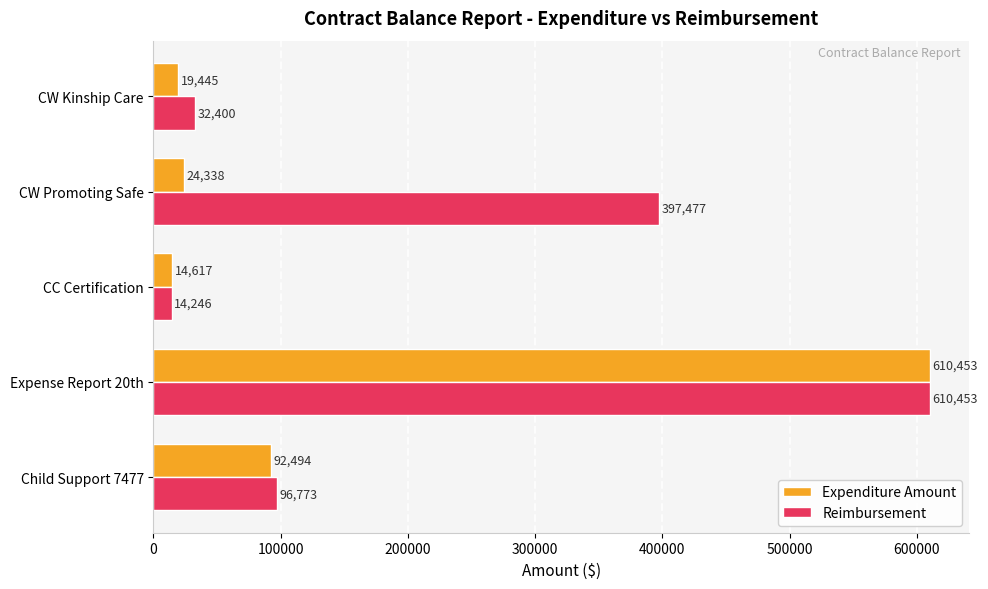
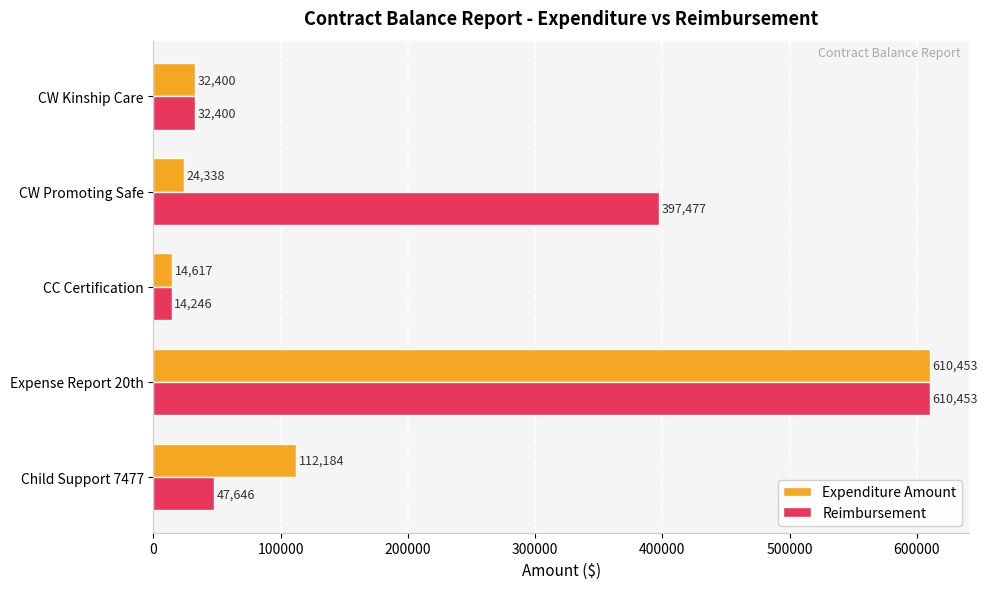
  {
    "Expenditure Amount": {
-     "CW Kinship Care": "19,445",
+     "CW Kinship Care": "32,400",
      "CW Promoting Safe": "24,338",
      "CC Certification": "14,617",
      "Expense Report 20th": "610,453",
-     "Child Support 7477": "92,494"
+     "Child Support 7477": "112,184"
    },
    "Reimbursement": {
      "CW Kinship Care": "32,400",
      "CW Promoting Safe": "397,477",
      "CC Certification": "14,246",
      "Expense Report 20th": "610,453",
-     "Child Support 7477": "96,773"
+     "Child Support 7477": "47,646"
    }
  }
